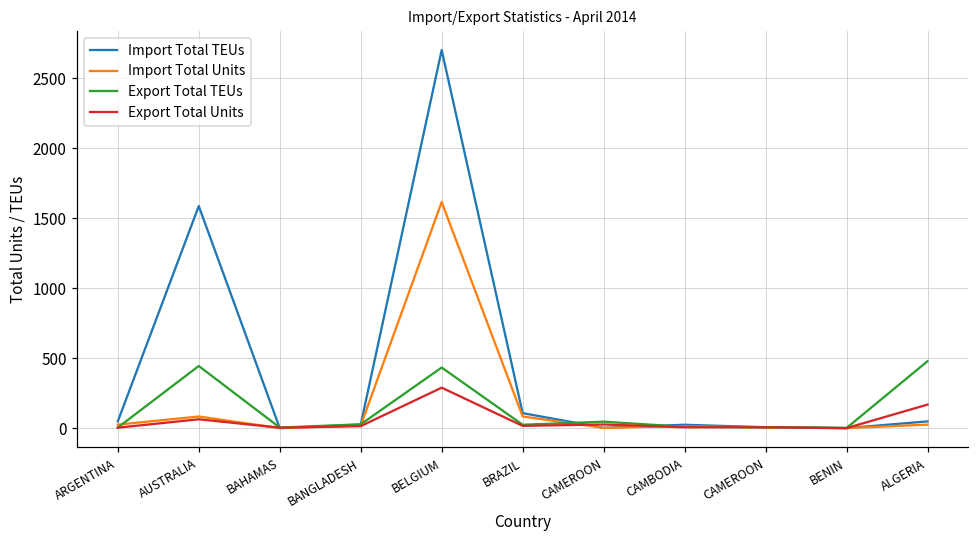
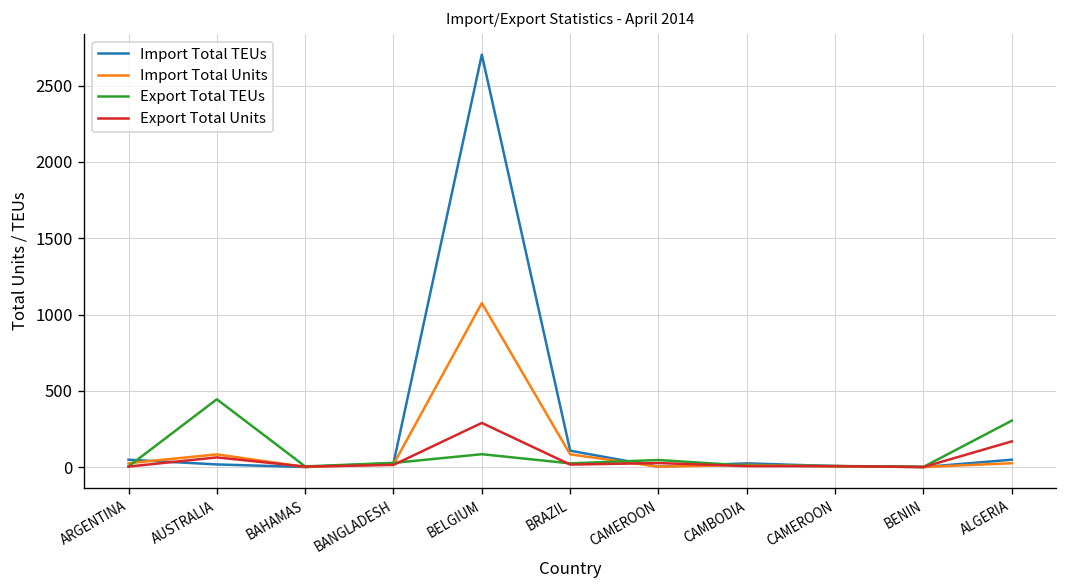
  {
    "Import Total TEUs": {
      "ARGENTINA": 50,
-     "AUSTRALIA": 1590,
+     "AUSTRALIA": 20,
      "BELGIUM": 2700,
      "BRAZIL": 110,
      "ALGERIA": 50
    },
    "Import Total Units": {
      "ARGENTINA": 30,
      "AUSTRALIA": 80,
-     "BELGIUM": 1620,
+     "BELGIUM": 1080,
      "BRAZIL": 80,
      "ALGERIA": 30
    },
    "Export Total TEUs": {
      "AUSTRALIA": 450,
-     "BELGIUM": 430,
-     "ALGERIA": 480
+     "BELGIUM": 90,
+     "ALGERIA": 310
    },
    "Export Total Units": {
      "AUSTRALIA": 60,
      "BELGIUM": 290,
      "ALGERIA": 170
    }
  }
